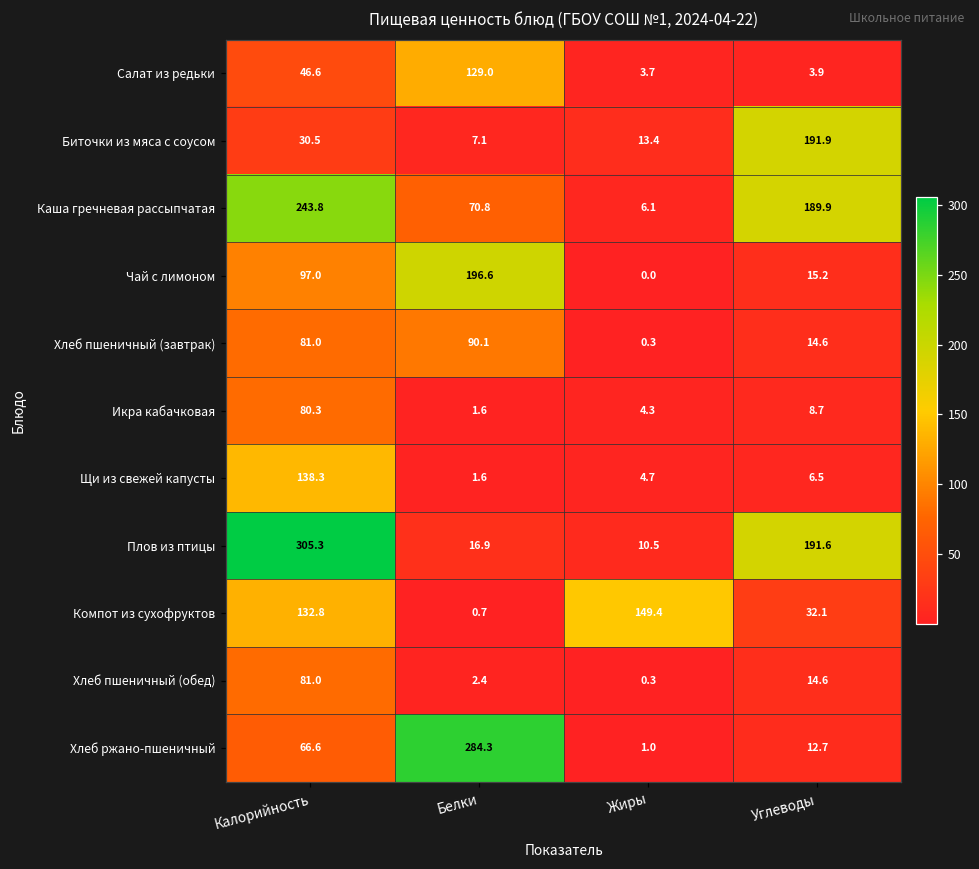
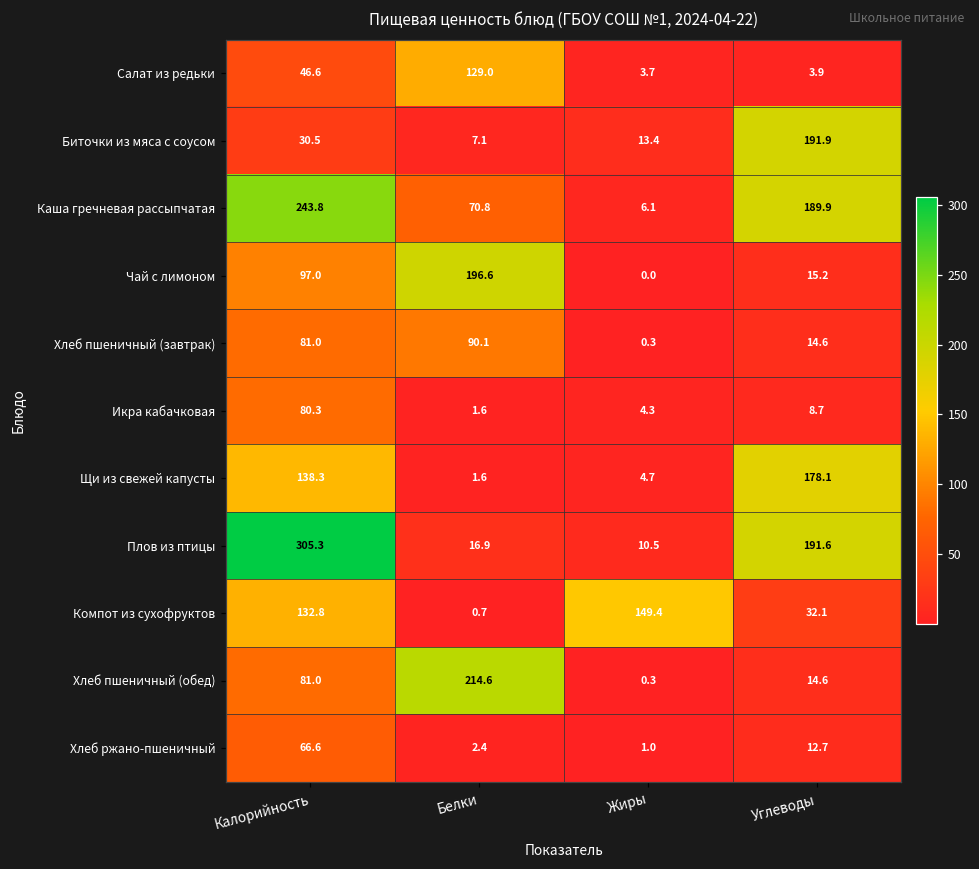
  {
    "Салат из редьки": {
      "Калорийность": 46.6,
      "Белки": 129.0,
      "Жиры": 3.7,
      "Углеводы": 3.9
    },
    "Биточки из мяса с соусом": {
      "Калорийность": 30.5,
      "Белки": 7.1,
      "Жиры": 13.4,
      "Углеводы": 191.9
    },
    "Каша гречневая рассыпчатая": {
      "Калорийность": 243.8,
      "Белки": 70.8,
      "Жиры": 6.1,
      "Углеводы": 189.9
    },
    "Чай с лимоном": {
      "Калорийность": 97.0,
      "Белки": 196.6,
      "Жиры": 0.0,
      "Углеводы": 15.2
    },
    "Хлеб пшеничный (завтрак)": {
      "Калорийность": 81.0,
      "Белки": 90.1,
      "Жиры": 0.3,
      "Углеводы": 14.6
    },
    "Икра кабачковая": {
      "Калорийность": 80.3,
      "Белки": 1.6,
      "Жиры": 4.3,
      "Углеводы": 8.7
    },
    "Щи из свежей капусты": {
      "Калорийность": 138.3,
      "Белки": 1.6,
      "Жиры": 4.7,
-     "Углеводы": 6.5
+     "Углеводы": 178.1
    },
    "Плов из птицы": {
      "Калорийность": 305.3,
      "Белки": 16.9,
      "Жиры": 10.5,
      "Углеводы": 191.6
    },
    "Компот из сухофруктов": {
      "Калорийность": 132.8,
      "Белки": 0.7,
      "Жиры": 149.4,
      "Углеводы": 32.1
    },
    "Хлеб пшеничный (обед)": {
      "Калорийность": 81.0,
-     "Белки": 2.4,
+     "Белки": 214.6,
      "Жиры": 0.3,
      "Углеводы": 14.6
    },
    "Хлеб ржано-пшеничный": {
      "Калорийность": 66.6,
-     "Белки": 284.3,
+     "Белки": 2.4,
      "Жиры": 1.0,
      "Углеводы": 12.7
    }
  }
